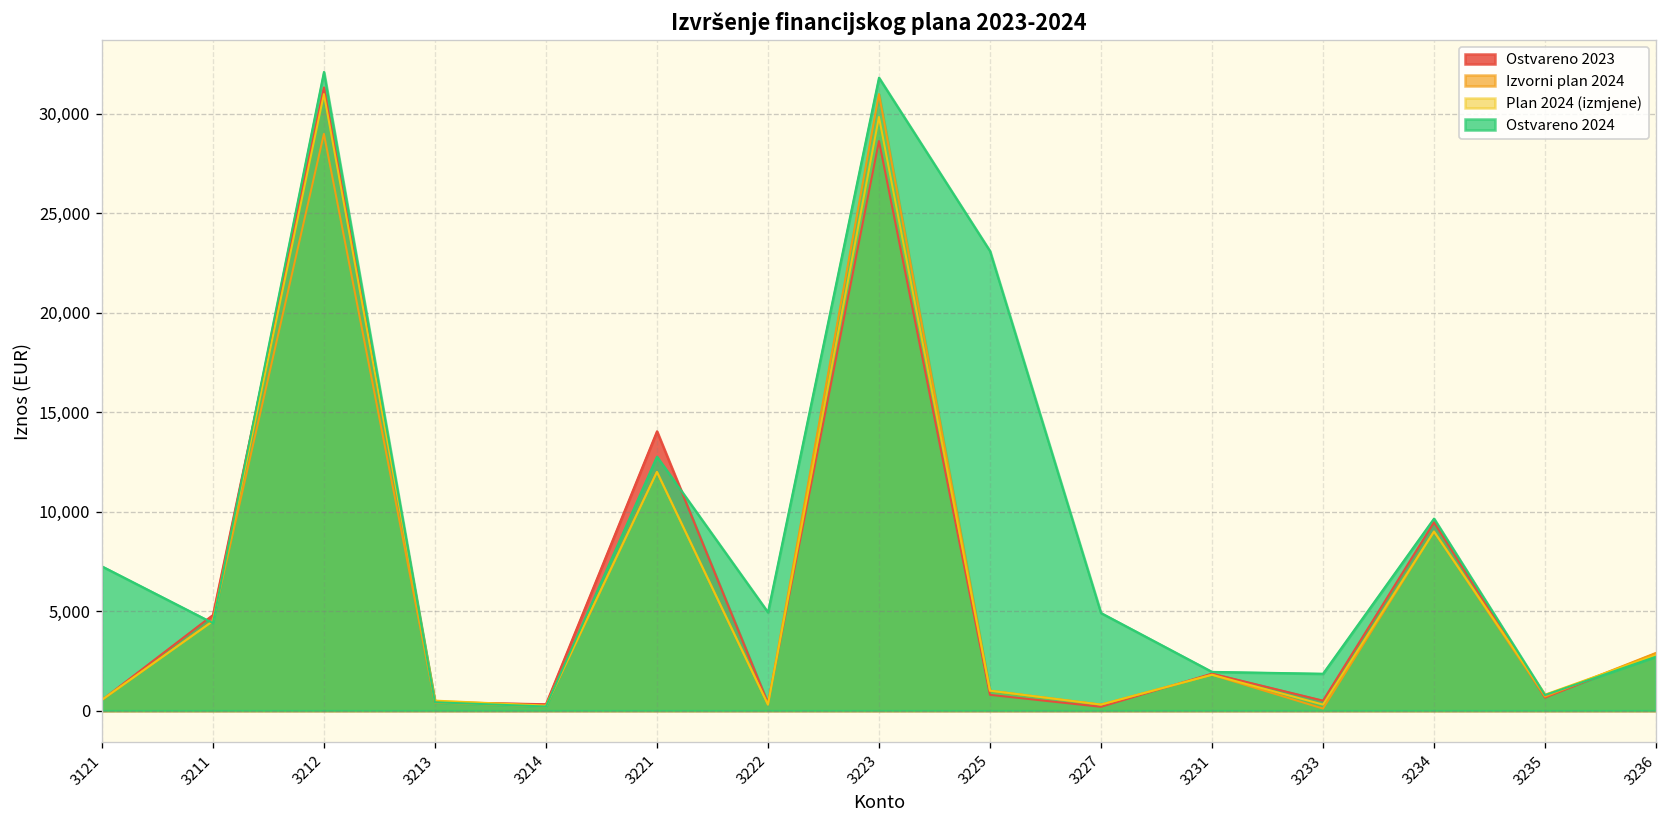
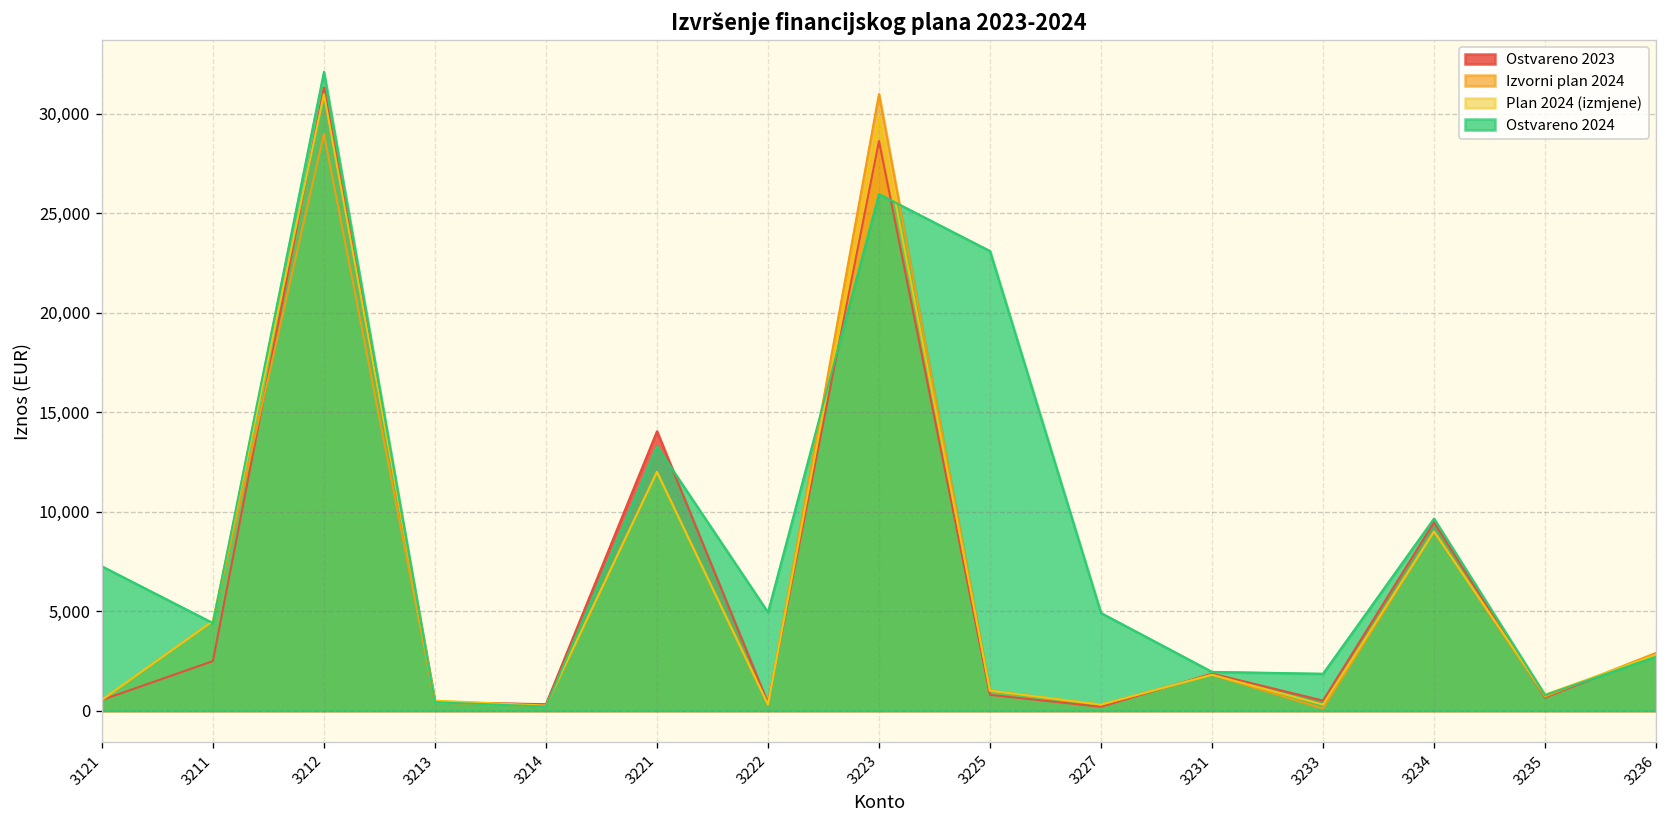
  {
    "Ostvareno 2023": {
-     "3211": "4,800",
+     "3211": "2,500",
      "3212": "31,300",
      "3221": "14,000",
      "3223": "28,600",
      "3225": "800",
      "3233": "500",
      "3234": "9,500"
    },
    "Ostvareno 2024": {
      "3121": "7,300",
      "3212": "32,100",
-     "3221": "12,800",
+     "3221": "13,300",
      "3222": "4,900",
-     "3223": "31,800",
+     "3223": "26,000",
      "3225": "23,100",
      "3227": "4,900",
      "3233": "1,900",
      "3234": "9,700"
    }
  }
